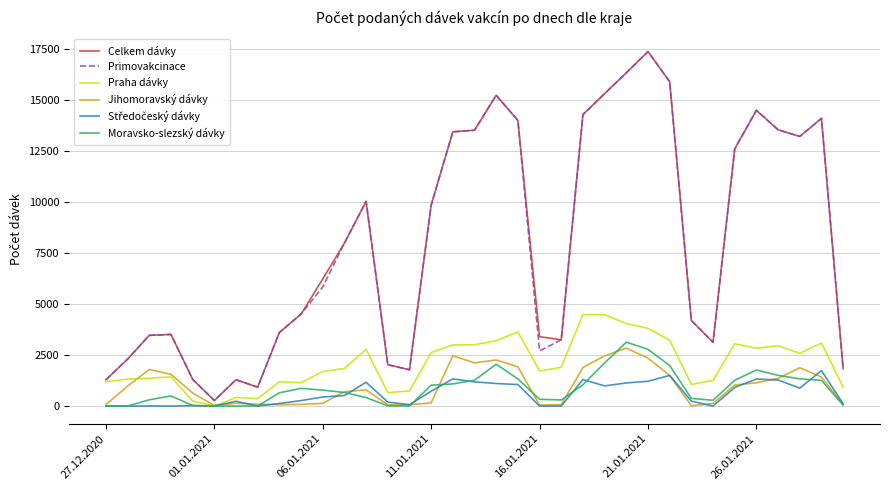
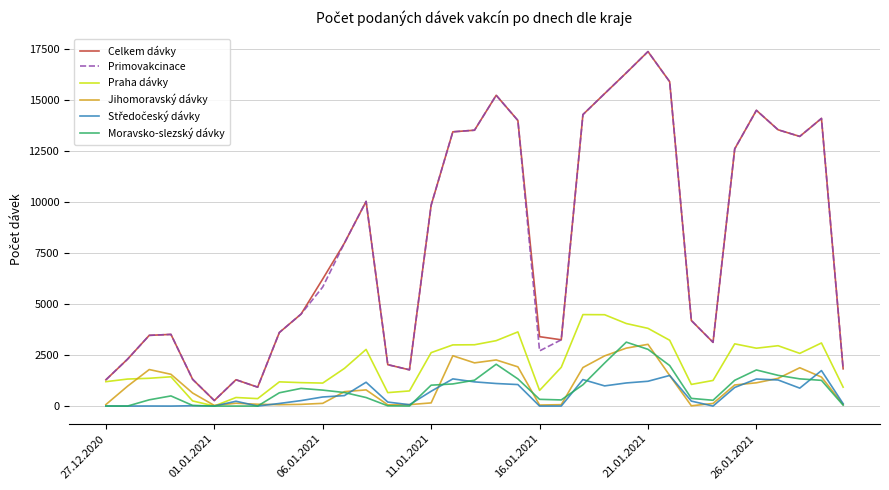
  {
    "Celkem dávky": {
      "06.01.2021": 6200,
      "16.01.2021": 3400
    },
    "Primovakcinace": {
      "06.01.2021": 5800,
      "16.01.2021": 2700
    },
    "Praha dávky": {
-     "06.01.2021": 1700,
+     "06.01.2021": 1100,
      "11.01.2021": 2600,
-     "16.01.2021": 1700,
+     "16.01.2021": 800,
      "21.01.2021": 3800,
      "26.01.2021": 2800
    },
    "Jihomoravský dávky": {
      "06.01.2021": 100,
      "11.01.2021": 200,
-     "21.01.2021": 2400,
+     "21.01.2021": 3000,
      "26.01.2021": 1100
    },
    "Středočeský dávky": {
      "06.01.2021": 400,
      "11.01.2021": 700,
      "21.01.2021": 1200,
      "26.01.2021": 1300
    },
    "Moravsko-slezský dávky": {
      "06.01.2021": 800,
      "11.01.2021": 1000,
      "16.01.2021": 300,
      "21.01.2021": 2800,
      "26.01.2021": 1800
    }
  }
